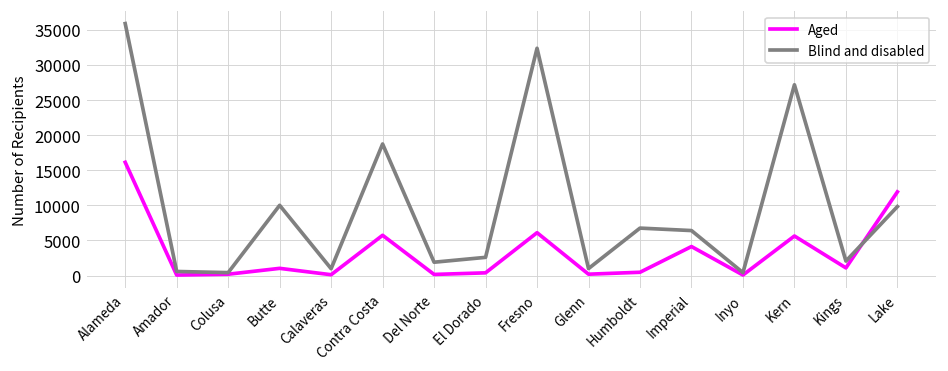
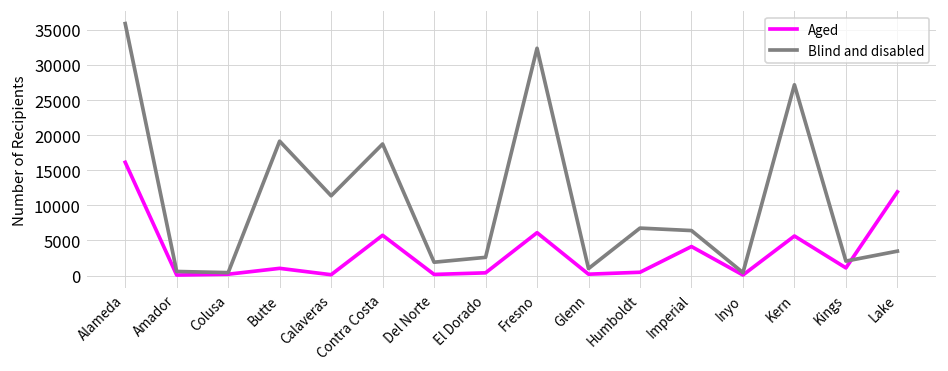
  {
    "Aged": {
      "Alameda": 16000,
      "Amador": 0,
      "Butte": 1000,
      "Calaveras": 0,
      "Contra Costa": 6000,
      "Del Norte": 0,
      "El Dorado": 0,
      "Fresno": 6000,
      "Glenn": 0,
      "Humboldt": 0,
      "Imperial": 4000,
      "Kern": 6000,
      "Kings": 1000,
      "Lake": 12000
    },
    "Blind and disabled": {
      "Alameda": 36000,
      "Amador": 1000,
-     "Butte": 10000,
-     "Calaveras": 1000,
+     "Butte": 19000,
+     "Calaveras": 11000,
      "Contra Costa": 19000,
      "Del Norte": 2000,
      "El Dorado": 3000,
      "Fresno": 32000,
      "Glenn": 1000,
      "Humboldt": 7000,
      "Imperial": 6000,
      "Kern": 27000,
      "Kings": 2000,
-     "Lake": 10000
+     "Lake": 3000
    }
  }
